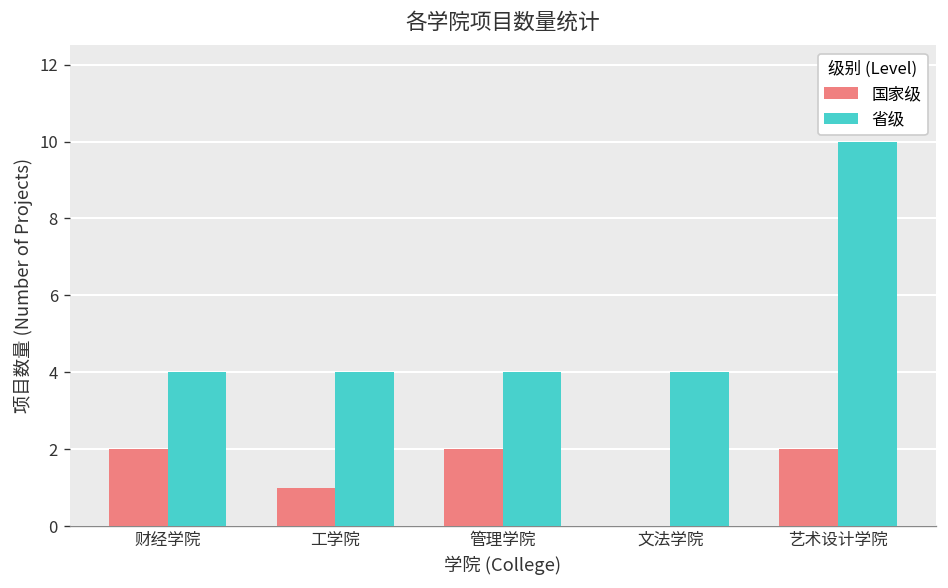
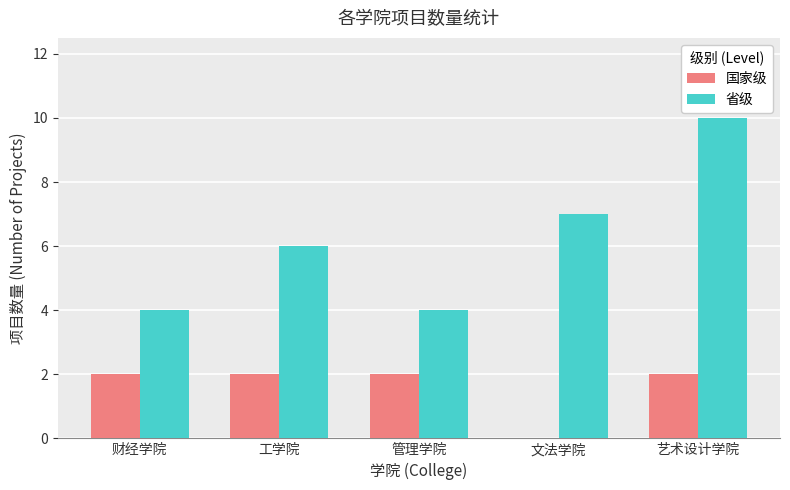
  {
    "国家级": {
      "财经学院": 2,
-     "工学院": 1,
+     "工学院": 2,
      "管理学院": 2,
      "文法学院": 0,
      "艺术设计学院": 2
    },
    "省级": {
      "财经学院": 4,
-     "工学院": 4,
+     "工学院": 6,
      "管理学院": 4,
-     "文法学院": 4,
+     "文法学院": 7,
      "艺术设计学院": 10
    }
  }
